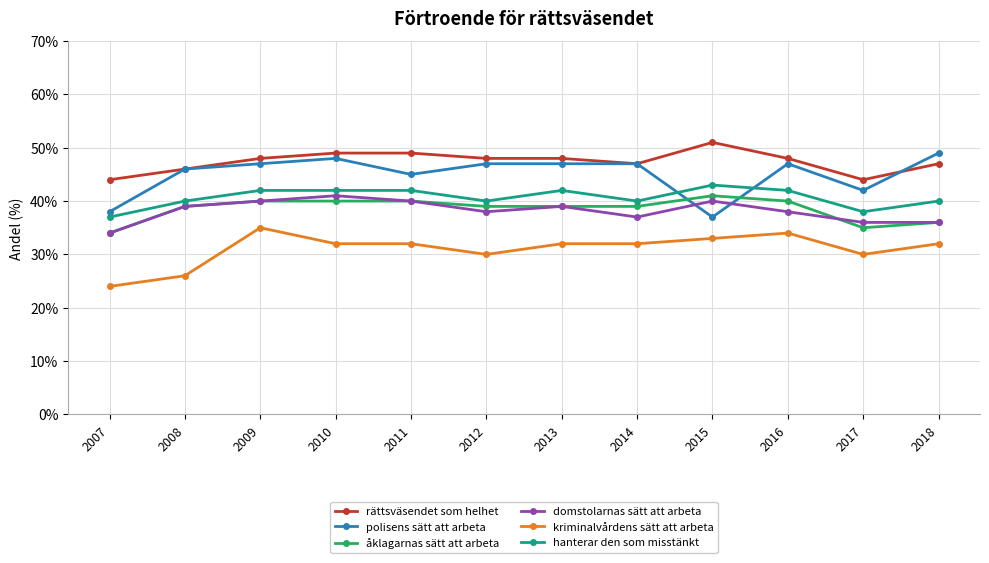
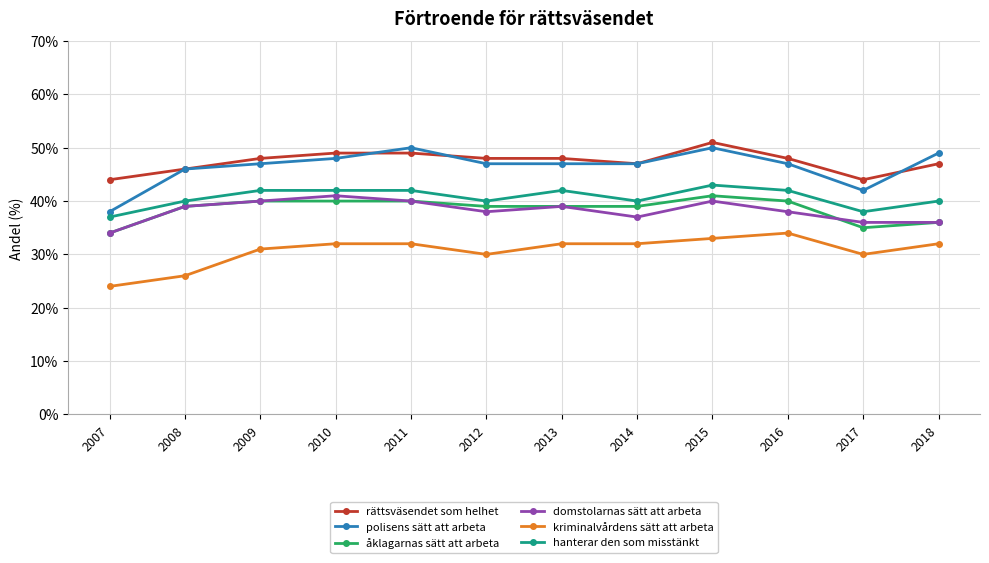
  {
    "rättsväsendet som helhet": {
      "2007": "44%",
      "2009": "48%",
      "2010": "49%",
      "2011": "49%",
      "2012": "48%",
      "2013": "48%",
      "2015": "51%",
      "2016": "48%",
      "2017": "44%",
      "2018": "47%"
    },
    "polisens sätt att arbeta": {
      "2007": "38%",
      "2009": "47%",
      "2010": "48%",
-     "2011": "45%",
+     "2011": "50%",
      "2012": "47%",
      "2013": "47%",
-     "2015": "37%",
+     "2015": "50%",
      "2016": "47%",
      "2017": "42%",
      "2018": "49%"
    },
    "domstolarnas sätt att arbeta": {
      "2010": "41%",
      "2012": "38%",
      "2014": "37%",
      "2015": "40%",
      "2016": "38%",
      "2017": "36%"
    },
    "kriminalvårdens sätt att arbeta": {
      "2007": "24%",
      "2008": "26%",
-     "2009": "35%",
+     "2009": "31%",
      "2010": "32%",
      "2011": "32%",
      "2012": "30%",
      "2013": "32%",
      "2014": "32%",
      "2015": "33%",
      "2016": "34%",
      "2017": "30%",
      "2018": "32%"
    }
  }
